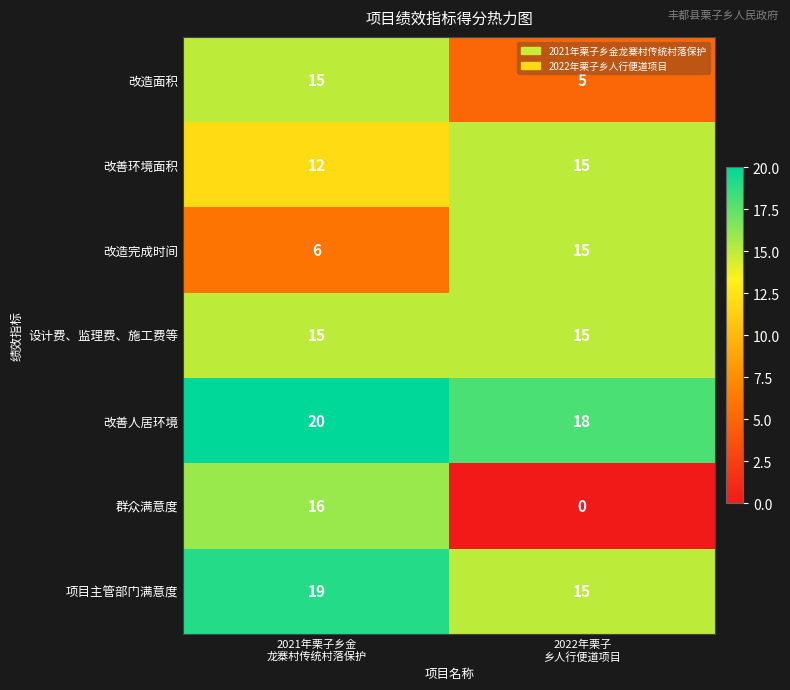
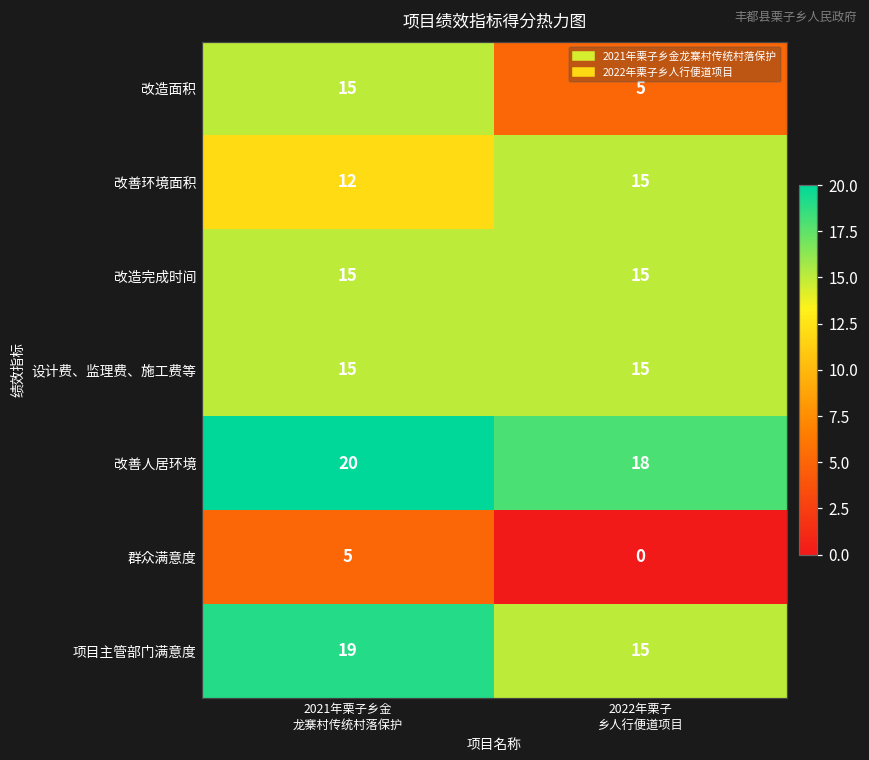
  {
    "改造面积": {
      "2021年栗子乡金 龙寨村传统村落保护": 15
    },
    "改善环境面积": {
      "2021年栗子乡金 龙寨村传统村落保护": 12,
      "2022年栗子 乡人行便道项目": 15
    },
    "改造完成时间": {
-     "2021年栗子乡金 龙寨村传统村落保护": 6,
+     "2021年栗子乡金 龙寨村传统村落保护": 15,
      "2022年栗子 乡人行便道项目": 15
    },
    "设计费、监理费、施工费等": {
      "2021年栗子乡金 龙寨村传统村落保护": 15,
      "2022年栗子 乡人行便道项目": 15
    },
    "改善人居环境": {
      "2021年栗子乡金 龙寨村传统村落保护": 20,
      "2022年栗子 乡人行便道项目": 18
    },
    "群众满意度": {
-     "2021年栗子乡金 龙寨村传统村落保护": 16,
+     "2021年栗子乡金 龙寨村传统村落保护": 5,
      "2022年栗子 乡人行便道项目": 0
    },
    "项目主管部门满意度": {
      "2021年栗子乡金 龙寨村传统村落保护": 19,
      "2022年栗子 乡人行便道项目": 15
    }
  }
